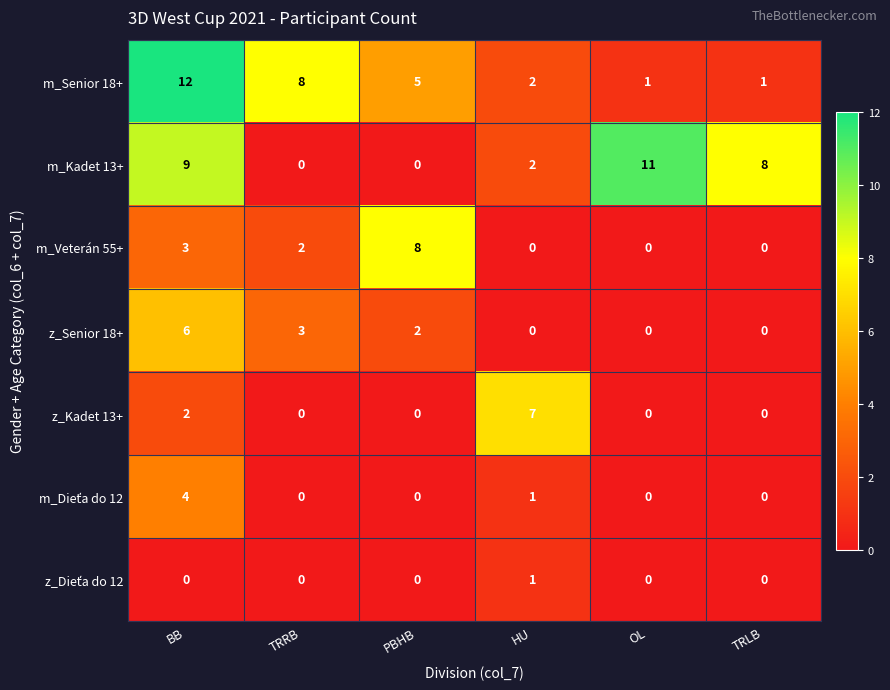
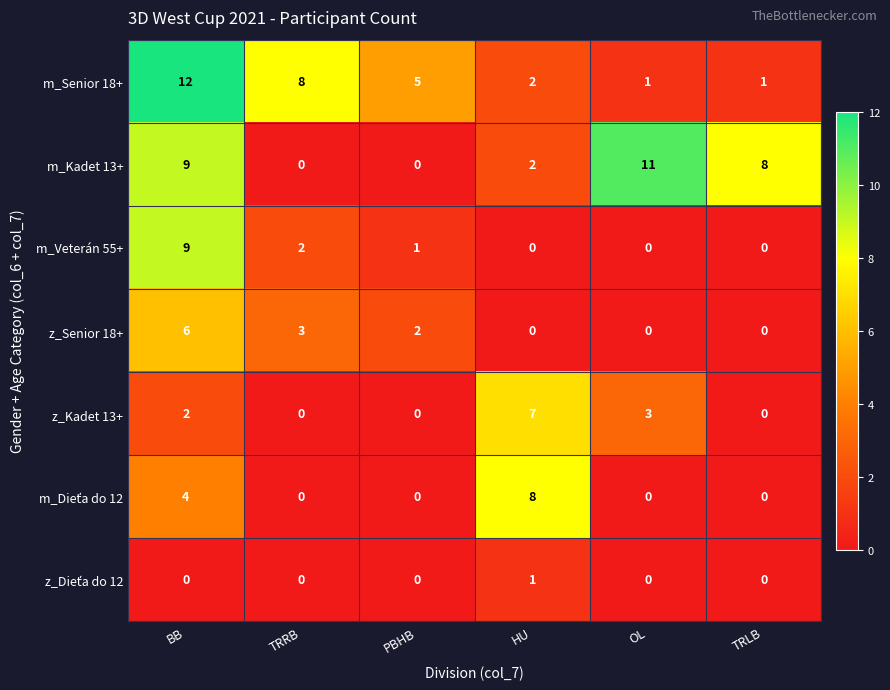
  {
    "m_Senior 18+": {
      "BB": 12,
      "TRRB": 8,
      "PBHB": 5,
      "HU": 2,
      "OL": 1,
      "TRLB": 1
    },
    "m_Kadet 13+": {
      "BB": 9,
      "TRRB": 0,
      "PBHB": 0,
      "HU": 2,
      "OL": 11,
      "TRLB": 8
    },
    "m_Veterán 55+": {
-     "BB": 3,
+     "BB": 9,
      "TRRB": 2,
-     "PBHB": 8,
+     "PBHB": 1,
      "HU": 0,
      "OL": 0,
      "TRLB": 0
    },
    "z_Senior 18+": {
      "BB": 6,
      "TRRB": 3,
      "PBHB": 2,
      "HU": 0,
      "OL": 0,
      "TRLB": 0
    },
    "z_Kadet 13+": {
      "BB": 2,
      "TRRB": 0,
      "PBHB": 0,
      "HU": 7,
-     "OL": 0,
+     "OL": 3,
      "TRLB": 0
    },
    "m_Dieťa do 12": {
      "BB": 4,
      "TRRB": 0,
      "PBHB": 0,
-     "HU": 1,
+     "HU": 8,
      "OL": 0,
      "TRLB": 0
    },
    "z_Dieťa do 12": {
      "BB": 0,
      "TRRB": 0,
      "PBHB": 0,
      "HU": 1,
      "OL": 0,
      "TRLB": 0
    }
  }
